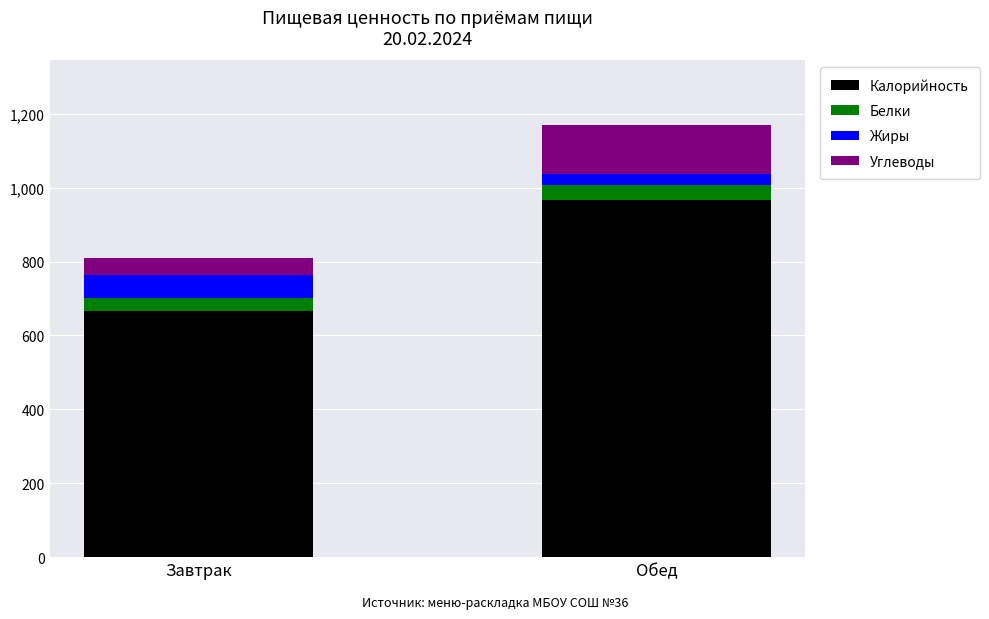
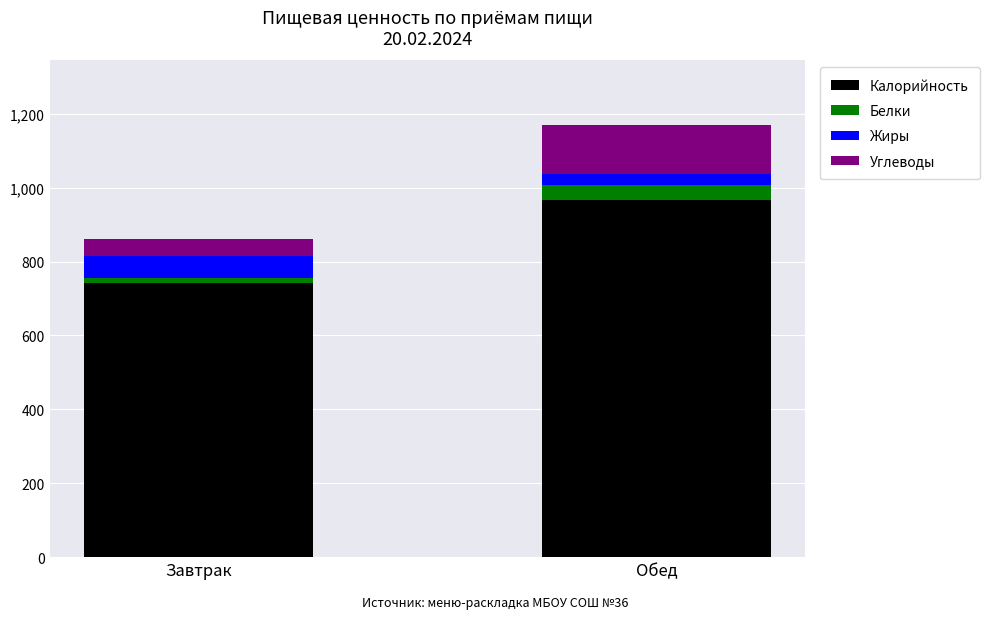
  {
    "Калорийность": {
-     "Завтрак": 670,
+     "Завтрак": 740,
      "Обед": 970
    },
    "Белки": {
-     "Завтрак": 40,
+     "Завтрак": 10,
      "Обед": 40
    },
    "Жиры": {
      "Завтрак": 60,
      "Обед": 30
    },
    "Углеводы": {
      "Завтрак": 50,
      "Обед": 130
    }
  }
